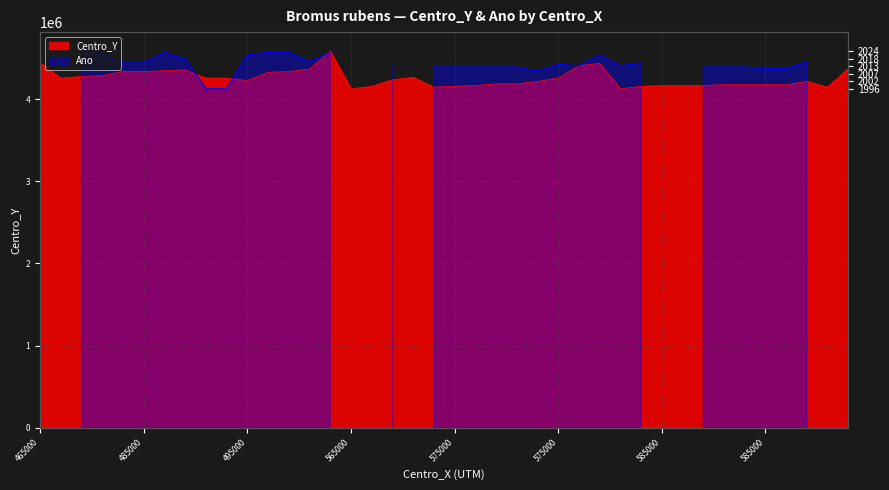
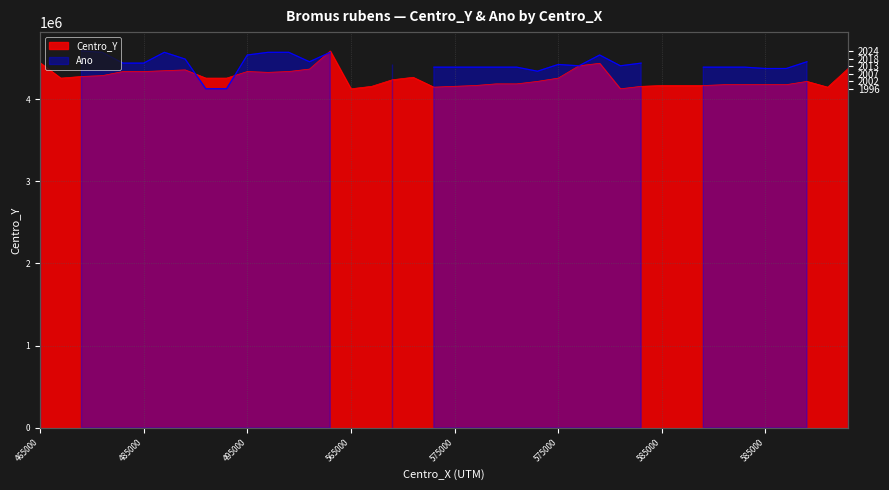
  {
    "Centro_Y": {
      "465000": 4400000,
      "485000": 4300000,
-     "495000": 4200000,
+     "495000": 4300000,
      "565000": 4100000
    }
  }
